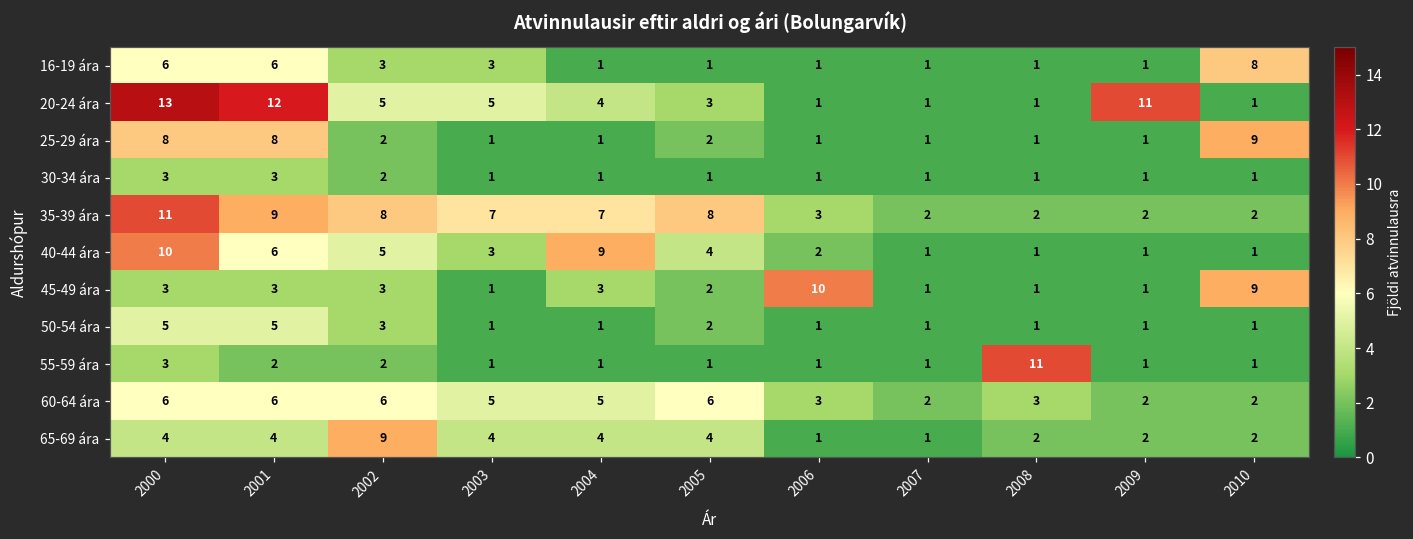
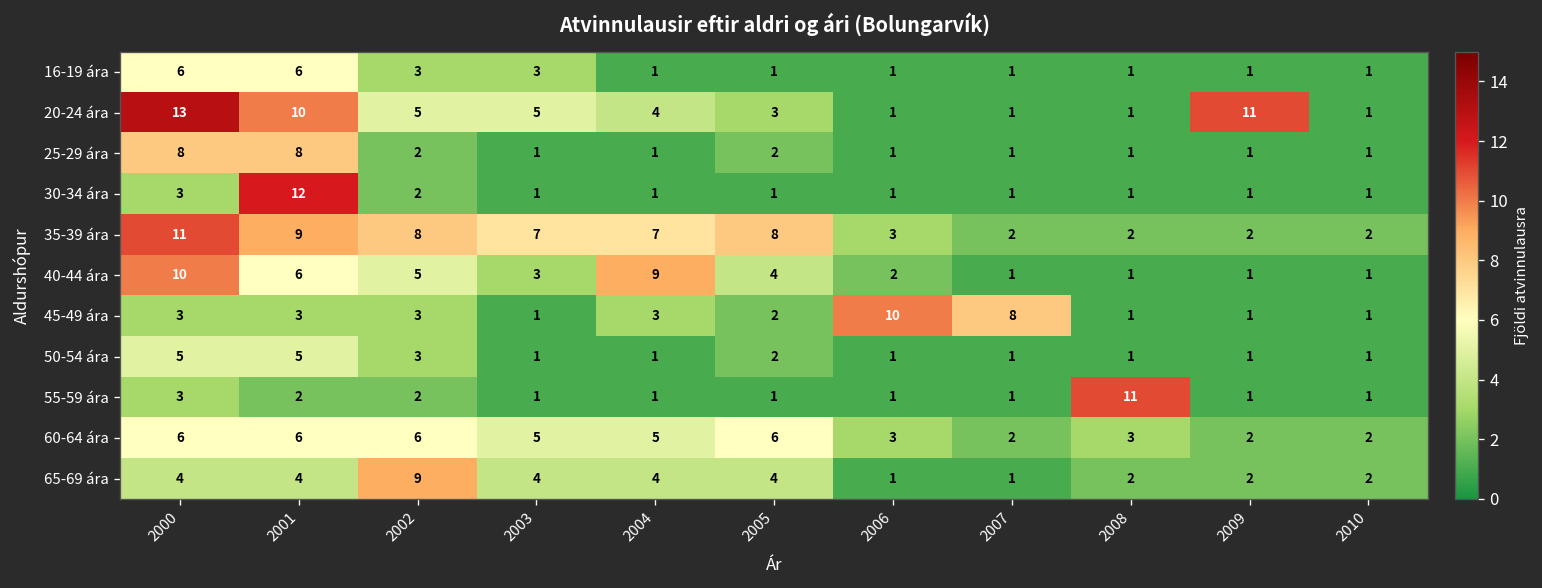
  {
    "16-19 ára": {
      "2000": 6,
      "2001": 6,
      "2002": 3,
      "2003": 3,
      "2004": 1,
      "2005": 1,
      "2006": 1,
      "2007": 1,
      "2008": 1,
      "2009": 1,
-     "2010": 8
+     "2010": 1
    },
    "20-24 ára": {
      "2000": 13,
-     "2001": 12,
+     "2001": 10,
      "2002": 5,
      "2003": 5,
      "2004": 4,
      "2005": 3,
      "2006": 1,
      "2007": 1,
      "2008": 1,
      "2009": 11,
      "2010": 1
    },
    "25-29 ára": {
      "2000": 8,
      "2001": 8,
      "2002": 2,
      "2003": 1,
      "2004": 1,
      "2005": 2,
      "2006": 1,
      "2007": 1,
      "2008": 1,
      "2009": 1,
-     "2010": 9
+     "2010": 1
    },
    "30-34 ára": {
      "2000": 3,
-     "2001": 3,
+     "2001": 12,
      "2002": 2,
      "2003": 1,
      "2004": 1,
      "2005": 1,
      "2006": 1,
      "2007": 1,
      "2008": 1,
      "2009": 1,
      "2010": 1
    },
    "35-39 ára": {
      "2000": 11,
      "2001": 9,
      "2002": 8,
      "2003": 7,
      "2004": 7,
      "2005": 8,
      "2006": 3,
      "2007": 2,
      "2008": 2,
      "2009": 2,
      "2010": 2
    },
    "40-44 ára": {
      "2000": 10,
      "2001": 6,
      "2002": 5,
      "2003": 3,
      "2004": 9,
      "2005": 4,
      "2006": 2,
      "2007": 1,
      "2008": 1,
      "2009": 1,
      "2010": 1
    },
    "45-49 ára": {
      "2000": 3,
      "2001": 3,
      "2002": 3,
      "2003": 1,
      "2004": 3,
      "2005": 2,
      "2006": 10,
-     "2007": 1,
+     "2007": 8,
      "2008": 1,
      "2009": 1,
-     "2010": 9
+     "2010": 1
    },
    "50-54 ára": {
      "2000": 5,
      "2001": 5,
      "2002": 3,
      "2003": 1,
      "2004": 1,
      "2005": 2,
      "2006": 1,
      "2007": 1,
      "2008": 1,
      "2009": 1,
      "2010": 1
    },
    "55-59 ára": {
      "2000": 3,
      "2001": 2,
      "2002": 2,
      "2003": 1,
      "2004": 1,
      "2005": 1,
      "2006": 1,
      "2007": 1,
      "2008": 11,
      "2009": 1,
      "2010": 1
    },
    "60-64 ára": {
      "2000": 6,
      "2001": 6,
      "2002": 6,
      "2003": 5,
      "2004": 5,
      "2005": 6,
      "2006": 3,
      "2007": 2,
      "2008": 3,
      "2009": 2,
      "2010": 2
    },
    "65-69 ára": {
      "2000": 4,
      "2001": 4,
      "2002": 9,
      "2003": 4,
      "2004": 4,
      "2005": 4,
      "2006": 1,
      "2007": 1,
      "2008": 2,
      "2009": 2,
      "2010": 2
    }
  }
